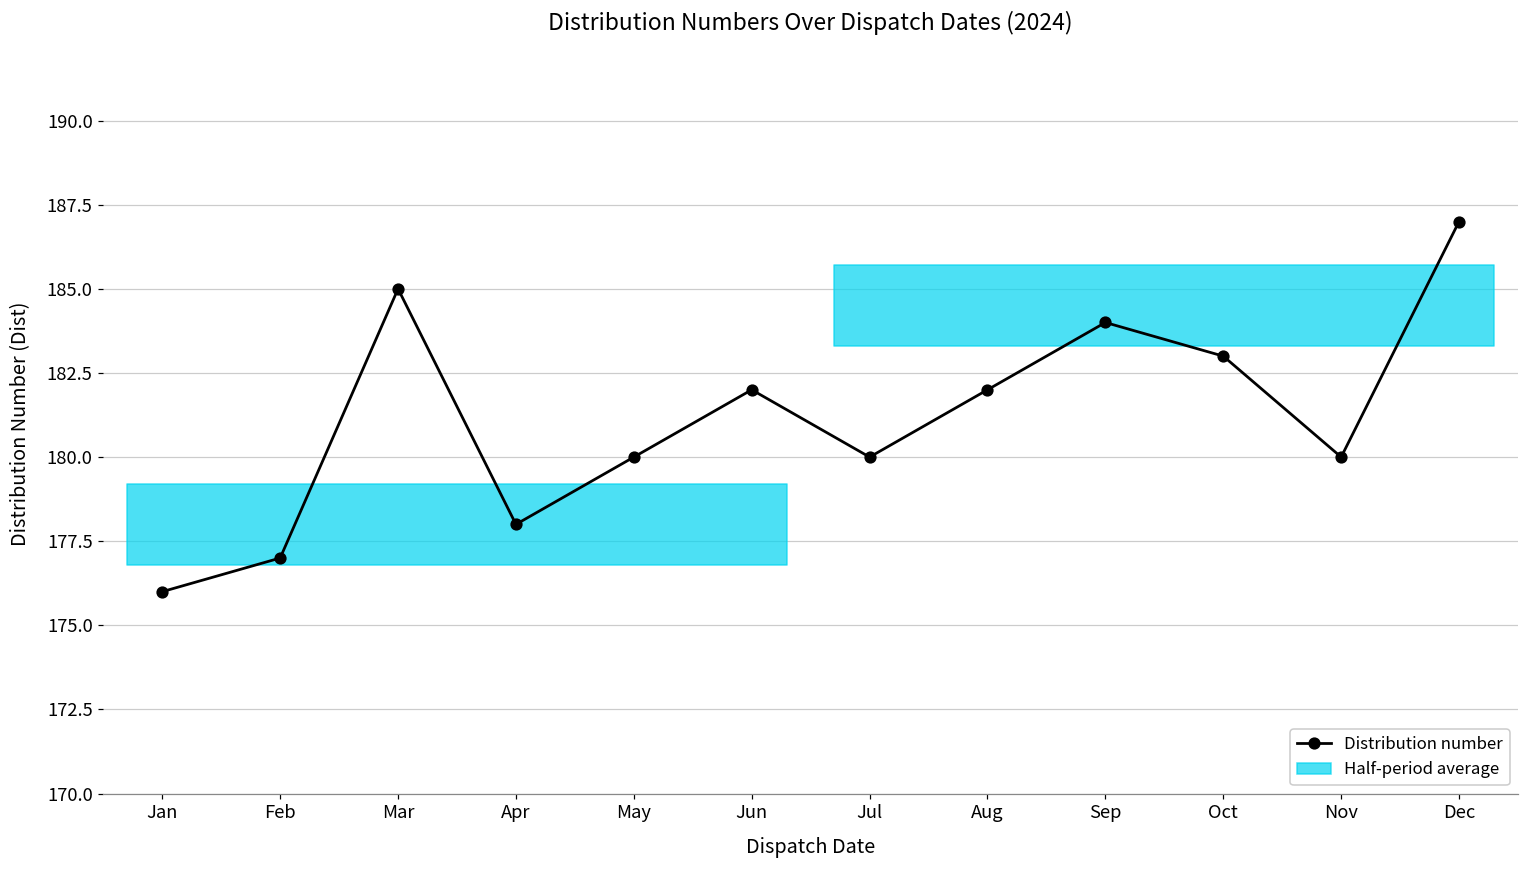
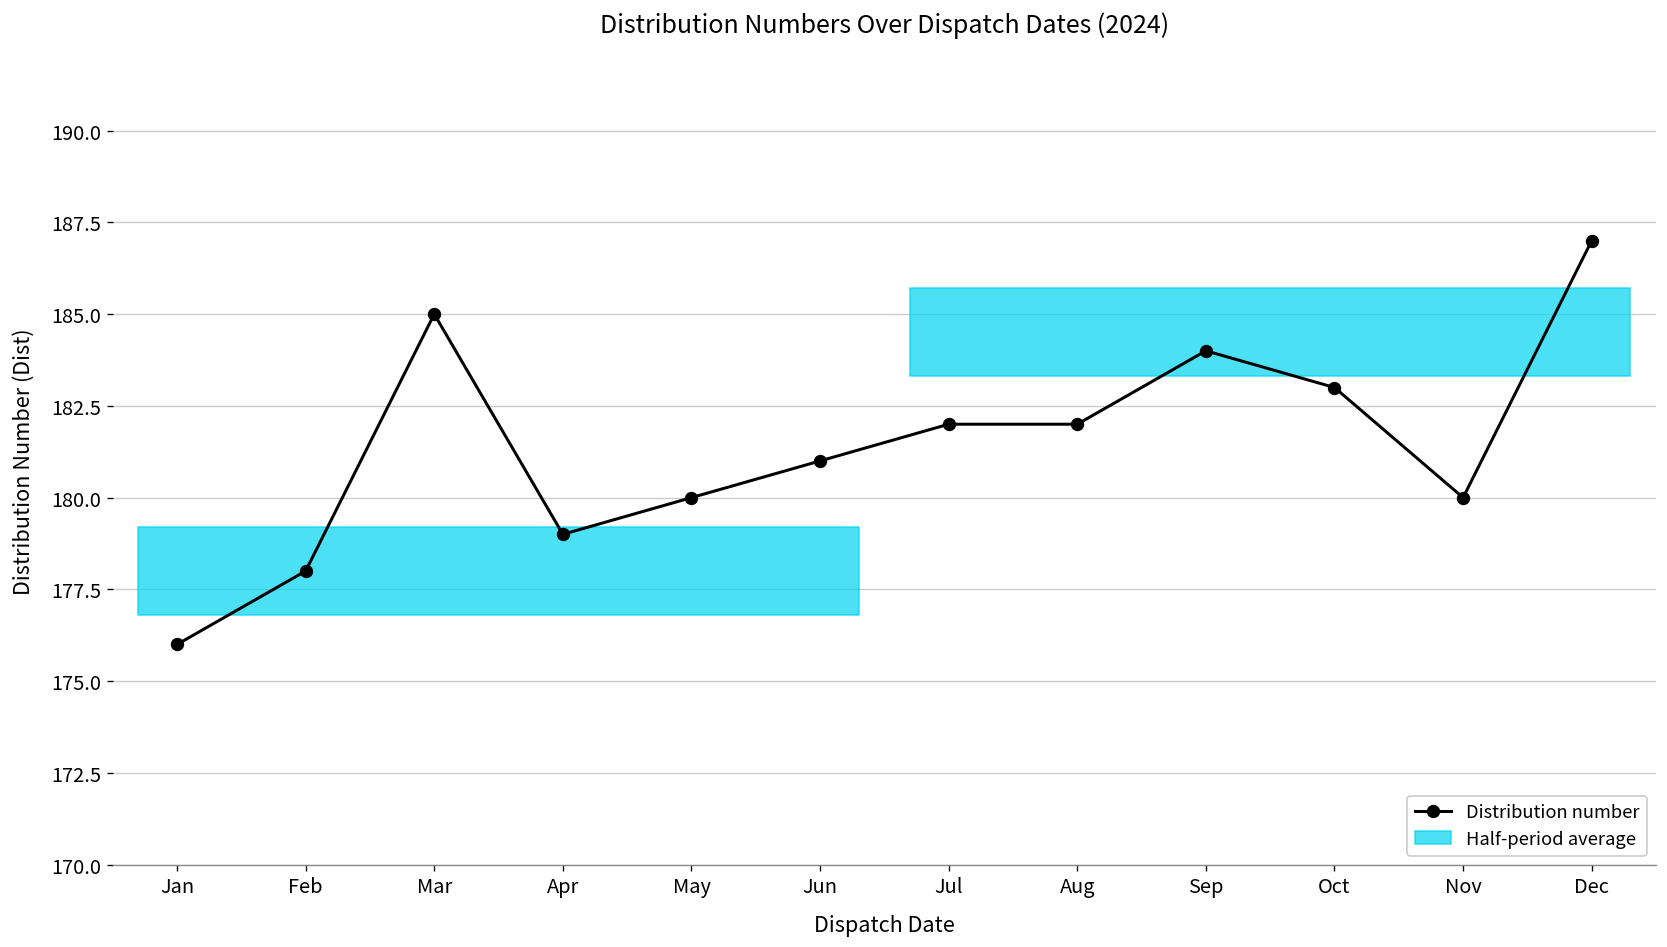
  {
    "Distribution number": {
      "Jan": 176,
-     "Feb": 177,
+     "Feb": 178,
      "Mar": 185,
-     "Apr": 178,
+     "Apr": 179,
      "May": 180,
-     "Jun": 182,
-     "Jul": 180,
+     "Jun": 181,
+     "Jul": 182,
      "Aug": 182,
      "Sep": 184,
      "Oct": 183,
      "Nov": 180,
      "Dec": 187
    }
  }
